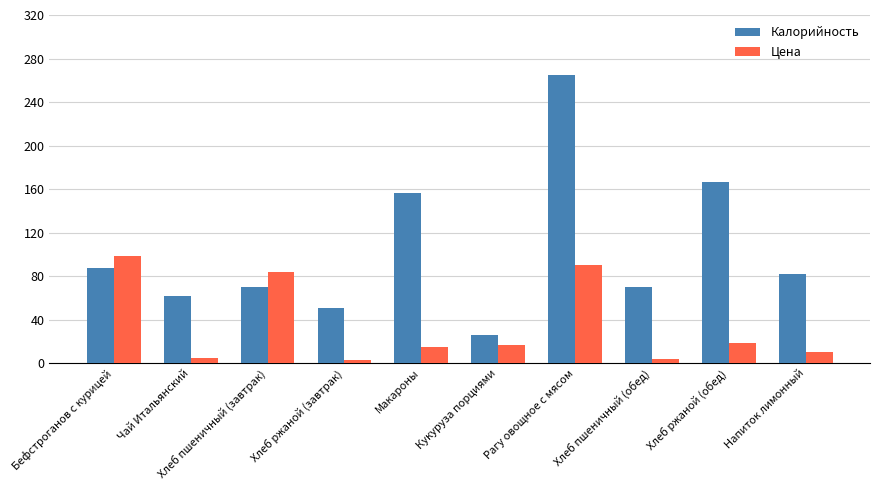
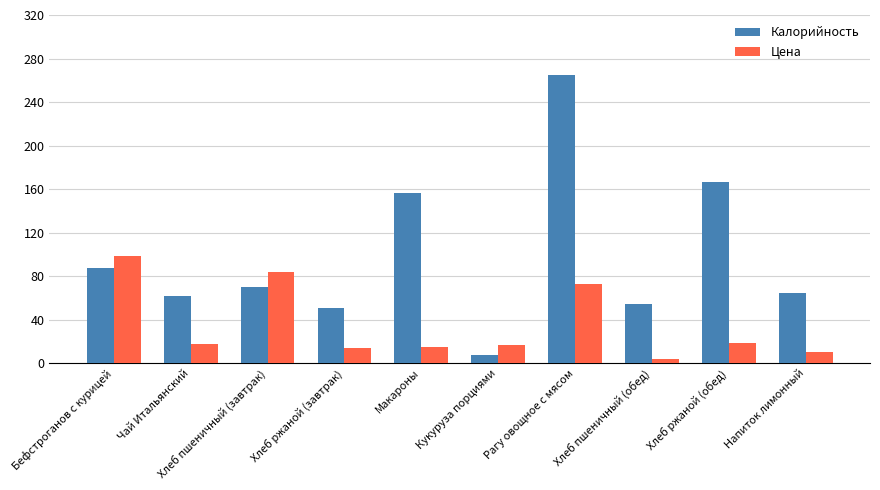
  {
    "Калорийность": {
      "Бефстроганов с курицей": 88,
      "Чай Итальянский": 62,
      "Хлеб пшеничный (завтрак)": 70,
      "Хлеб ржаной (завтрак)": 51,
      "Макароны": 157,
-     "Кукуруза порциями": 26,
+     "Кукуруза порциями": 8,
      "Рагу овощное с мясом": 265,
-     "Хлеб пшеничный (обед)": 70,
+     "Хлеб пшеничный (обед)": 55,
      "Хлеб ржаной (обед)": 167,
-     "Напиток лимонный": 82
+     "Напиток лимонный": 65
    },
    "Цена": {
      "Бефстроганов с курицей": 99,
-     "Чай Итальянский": 5,
+     "Чай Итальянский": 18,
      "Хлеб пшеничный (завтрак)": 84,
-     "Хлеб ржаной (завтрак)": 3,
+     "Хлеб ржаной (завтрак)": 14,
      "Макароны": 15,
      "Кукуруза порциями": 17,
-     "Рагу овощное с мясом": 90,
+     "Рагу овощное с мясом": 73,
      "Хлеб пшеничный (обед)": 4,
      "Хлеб ржаной (обед)": 19,
      "Напиток лимонный": 11
    }
  }
